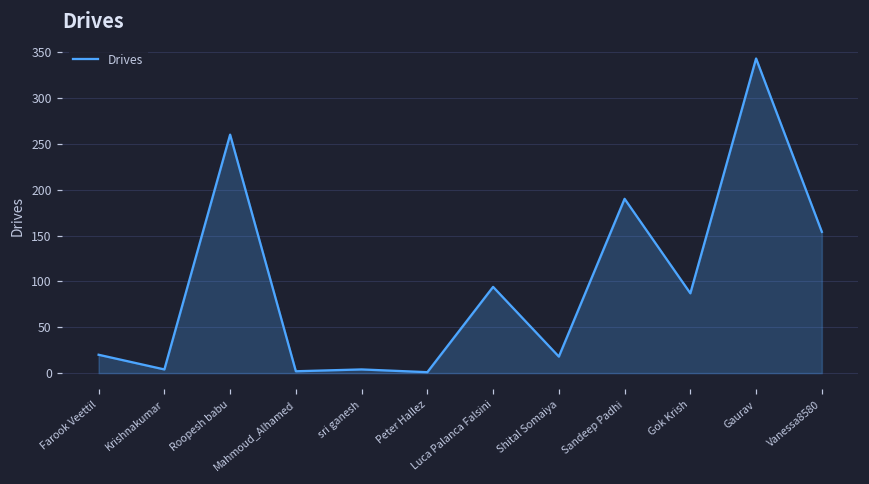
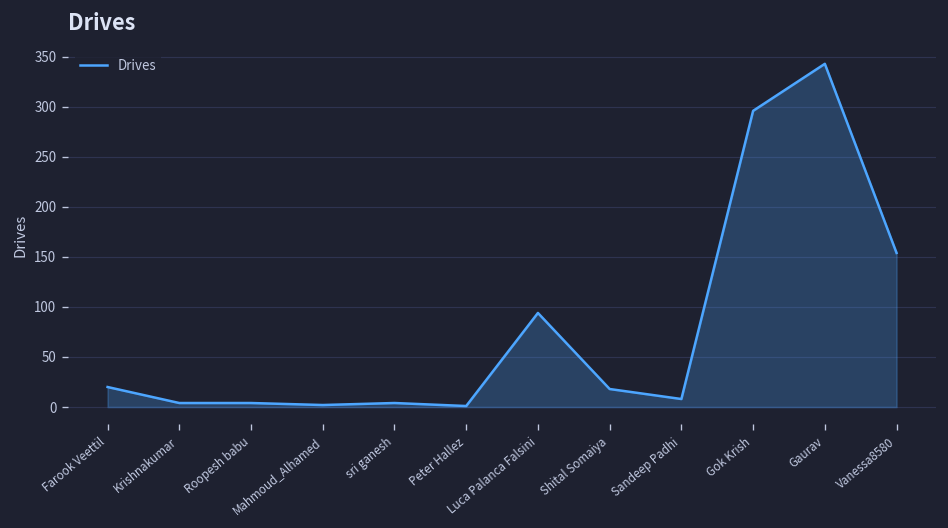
  {
    "Farook Veettil": 20,
    "Krishnakumar": 0,
-   "Roopesh babu": 260,
+   "Roopesh babu": 0,
    "Mahmoud_Alhamed": 0,
    "sri ganesh": 0,
    "Peter Hallez": 0,
    "Luca Palanca Falsini": 90,
    "Shital Somaiya": 20,
-   "Sandeep Padhi": 190,
-   "Gok Krish": 90,
+   "Sandeep Padhi": 10,
+   "Gok Krish": 300,
    "Gaurav": 340,
    "Vanessa8580": 150
  }
